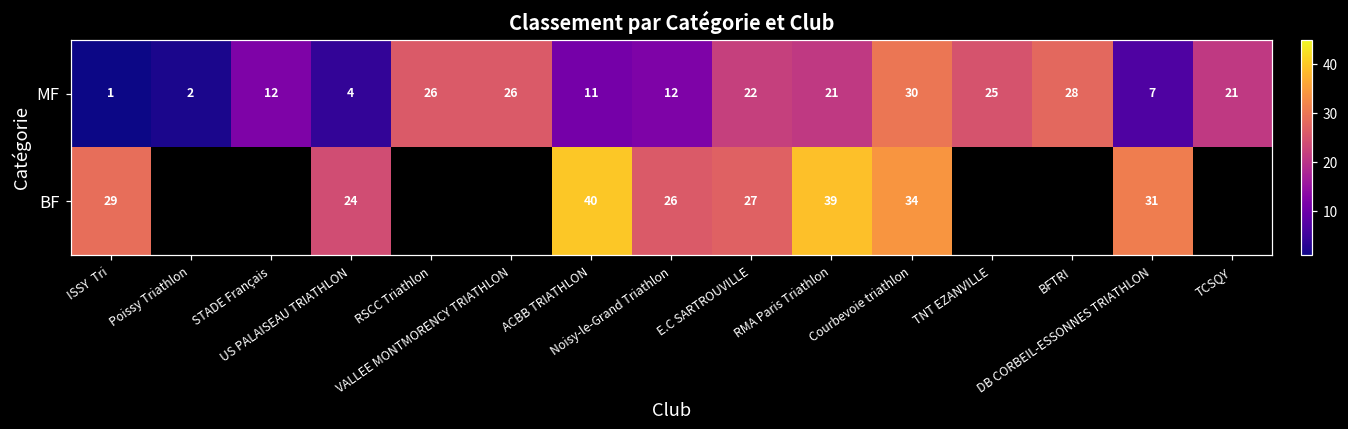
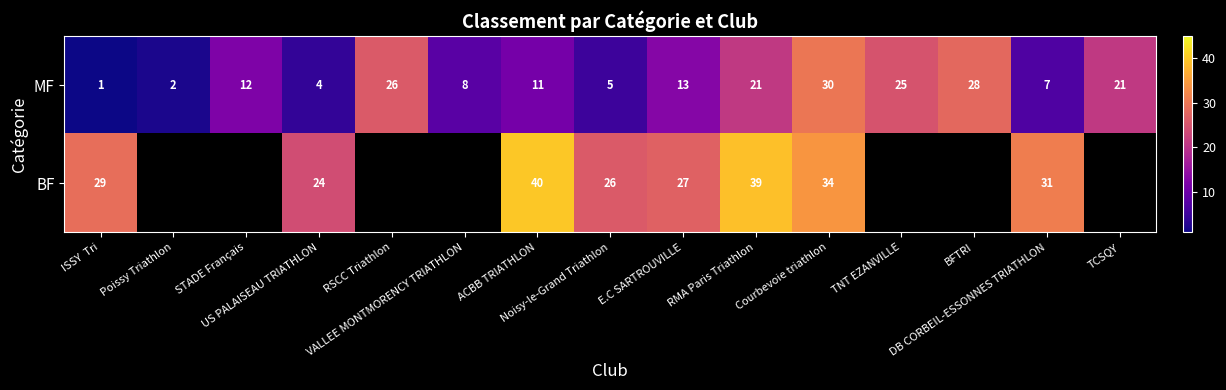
  {
    "MF": {
      "ISSY Tri": 1,
      "Poissy Triathlon": 2,
      "STADE Français": 12,
      "US PALAISEAU TRIATHLON": 4,
      "RSCC Triathlon": 26,
-     "VALLEE MONTMORENCY TRIATHLON": 26,
+     "VALLEE MONTMORENCY TRIATHLON": 8,
      "ACBB TRIATHLON": 11,
-     "Noisy-le-Grand Triathlon": 12,
-     "E.C SARTROUVILLE": 22,
+     "Noisy-le-Grand Triathlon": 5,
+     "E.C SARTROUVILLE": 13,
      "RMA Paris Triathlon": 21,
      "Courbevoie triathlon": 30,
      "TNT EZANVILLE": 25,
      "BFTRI": 28,
      "DB CORBEIL-ESSONNES TRIATHLON": 7,
      "TCSQY": 21
    },
    "BF": {
      "ISSY Tri": 29,
      "US PALAISEAU TRIATHLON": 24,
      "ACBB TRIATHLON": 40,
      "Noisy-le-Grand Triathlon": 26,
      "E.C SARTROUVILLE": 27,
      "RMA Paris Triathlon": 39,
      "Courbevoie triathlon": 34,
      "DB CORBEIL-ESSONNES TRIATHLON": 31
    }
  }
